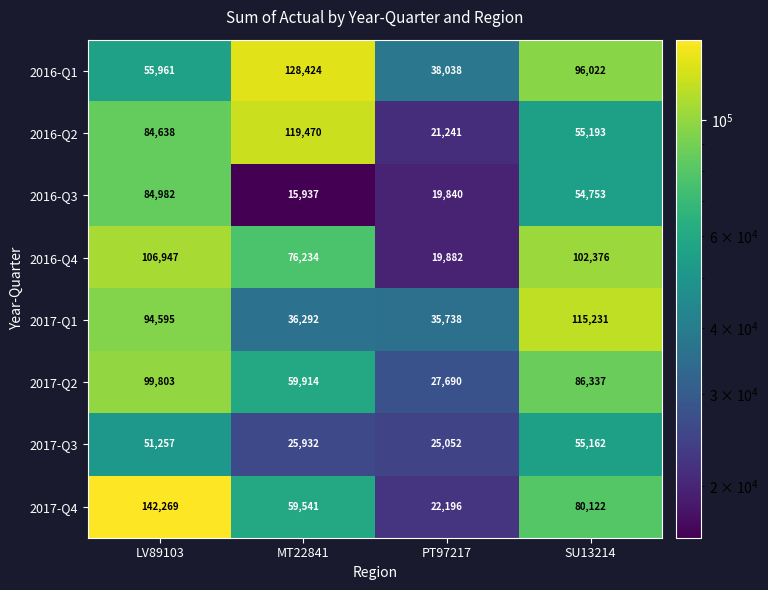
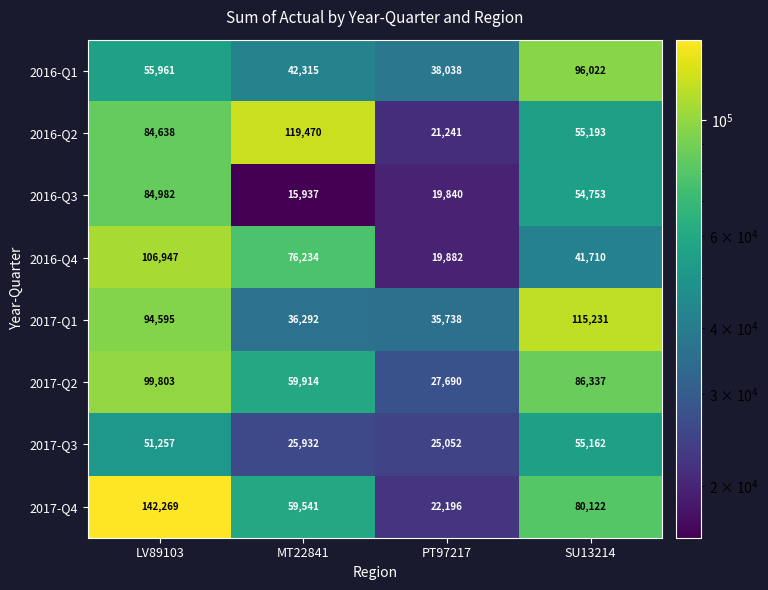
  {
    "2016-Q1": {
      "LV89103": "55,961",
-     "MT22841": "128,424",
+     "MT22841": "42,315",
      "PT97217": "38,038",
      "SU13214": "96,022"
    },
    "2016-Q2": {
      "LV89103": "84,638",
      "MT22841": "119,470",
      "PT97217": "21,241",
      "SU13214": "55,193"
    },
    "2016-Q3": {
      "LV89103": "84,982",
      "MT22841": "15,937",
      "PT97217": "19,840",
      "SU13214": "54,753"
    },
    "2016-Q4": {
      "LV89103": "106,947",
      "MT22841": "76,234",
      "PT97217": "19,882",
-     "SU13214": "102,376"
+     "SU13214": "41,710"
    },
    "2017-Q1": {
      "LV89103": "94,595",
      "MT22841": "36,292",
      "PT97217": "35,738",
      "SU13214": "115,231"
    },
    "2017-Q2": {
      "LV89103": "99,803",
      "MT22841": "59,914",
      "PT97217": "27,690",
      "SU13214": "86,337"
    },
    "2017-Q3": {
      "LV89103": "51,257",
      "MT22841": "25,932",
      "PT97217": "25,052",
      "SU13214": "55,162"
    },
    "2017-Q4": {
      "LV89103": "142,269",
      "MT22841": "59,541",
      "PT97217": "22,196",
      "SU13214": "80,122"
    }
  }
